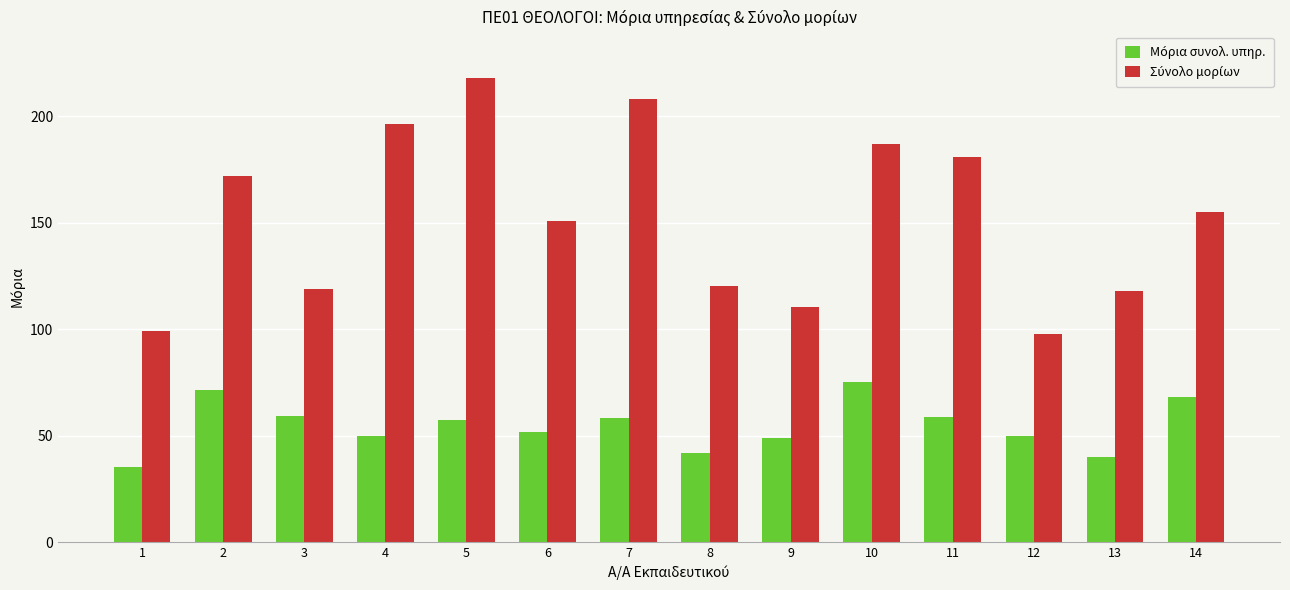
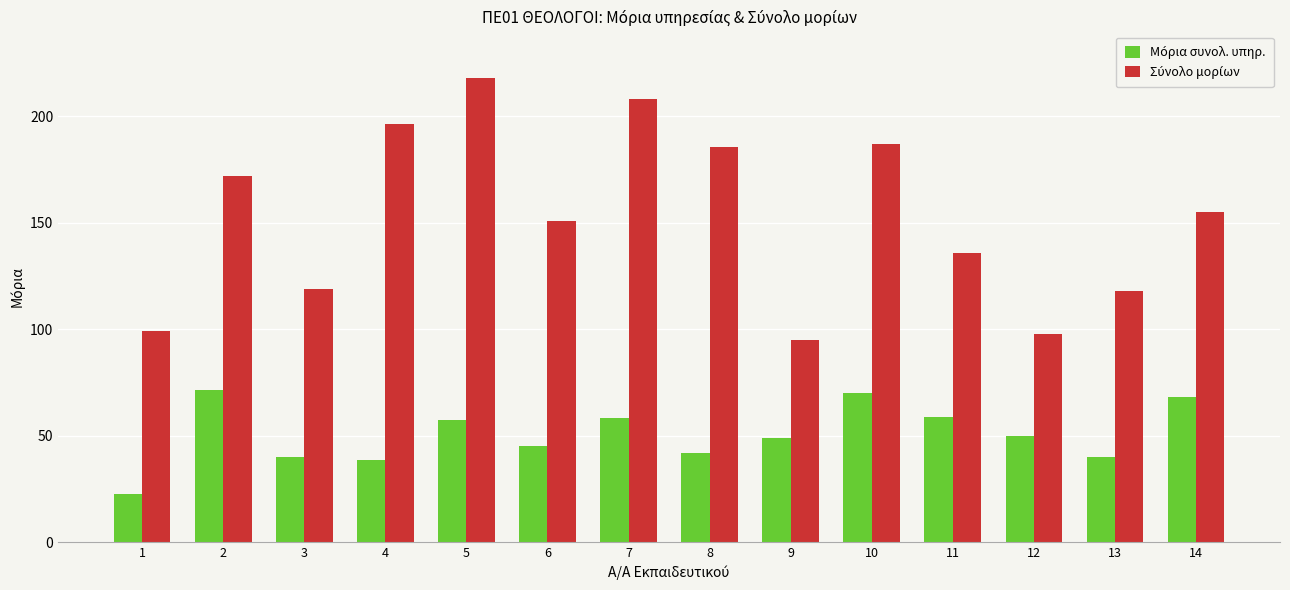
  {
    "Μόρια συνολ. υπηρ.": {
-     "1": 35,
+     "1": 23,
      "2": 71,
-     "3": 59,
-     "4": 50,
+     "3": 40,
+     "4": 39,
      "5": 58,
-     "6": 52,
+     "6": 45,
      "7": 58,
      "8": 42,
      "9": 49,
-     "10": 75,
+     "10": 70,
      "11": 59,
      "12": 50,
      "13": 40,
      "14": 68
    },
    "Σύνολο μορίων": {
      "1": 99,
      "2": 172,
      "3": 119,
      "4": 196,
      "5": 218,
      "6": 151,
      "7": 208,
-     "8": 120,
-     "9": 110,
+     "8": 186,
+     "9": 95,
      "10": 187,
-     "11": 181,
+     "11": 136,
      "12": 98,
      "13": 118,
      "14": 155
    }
  }
